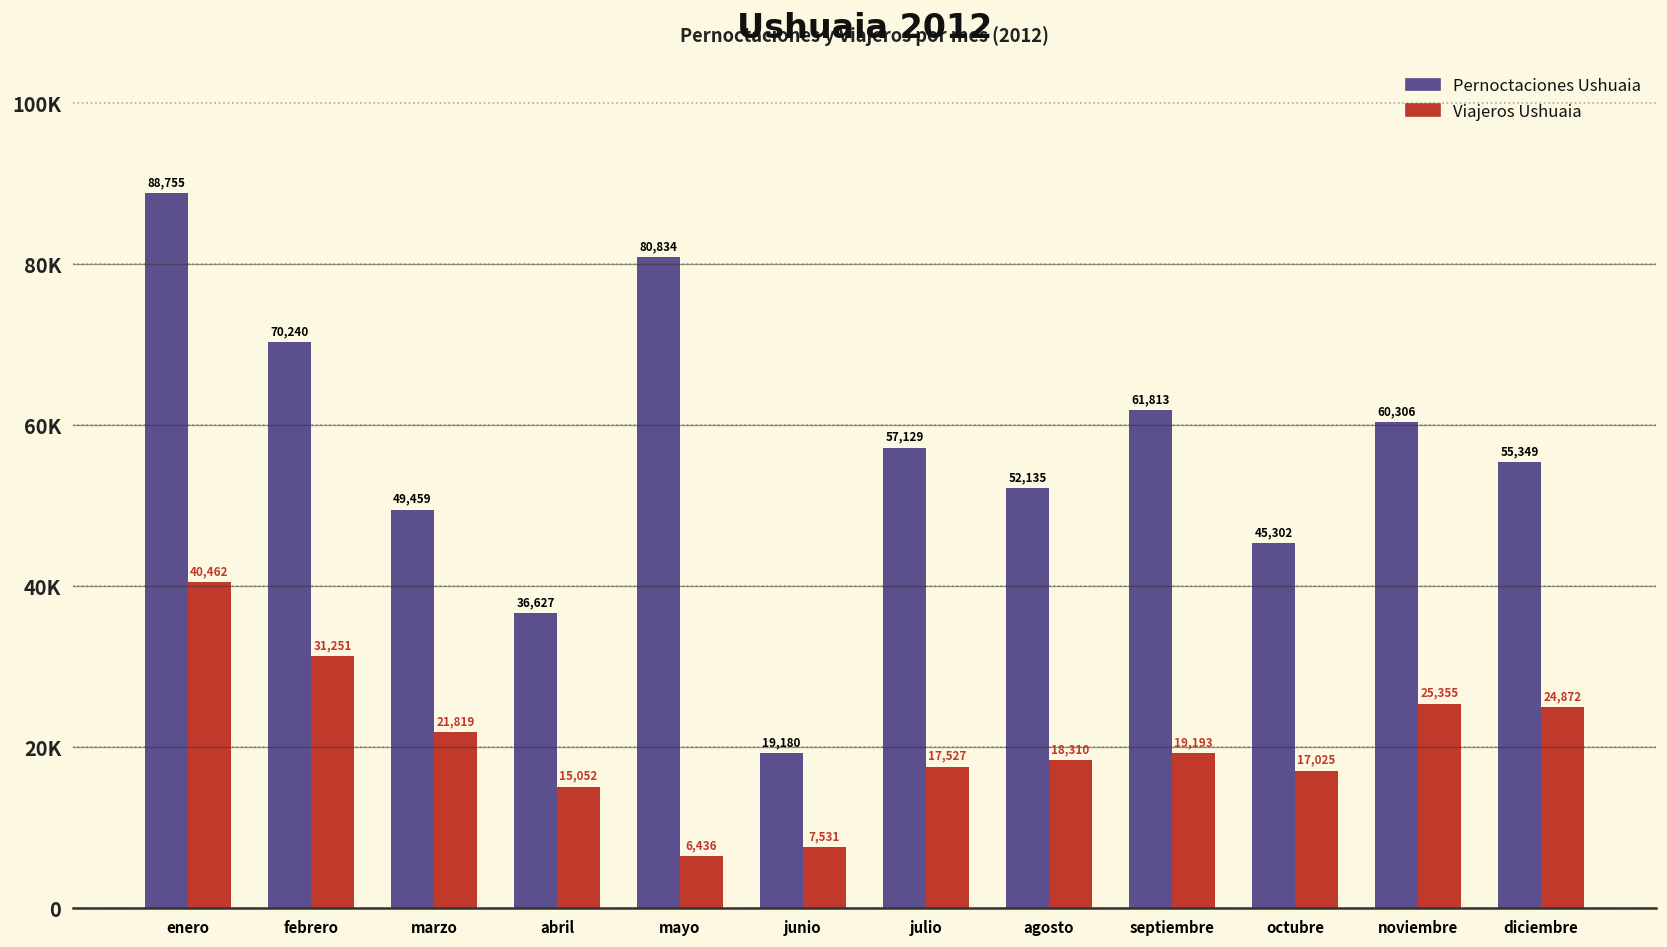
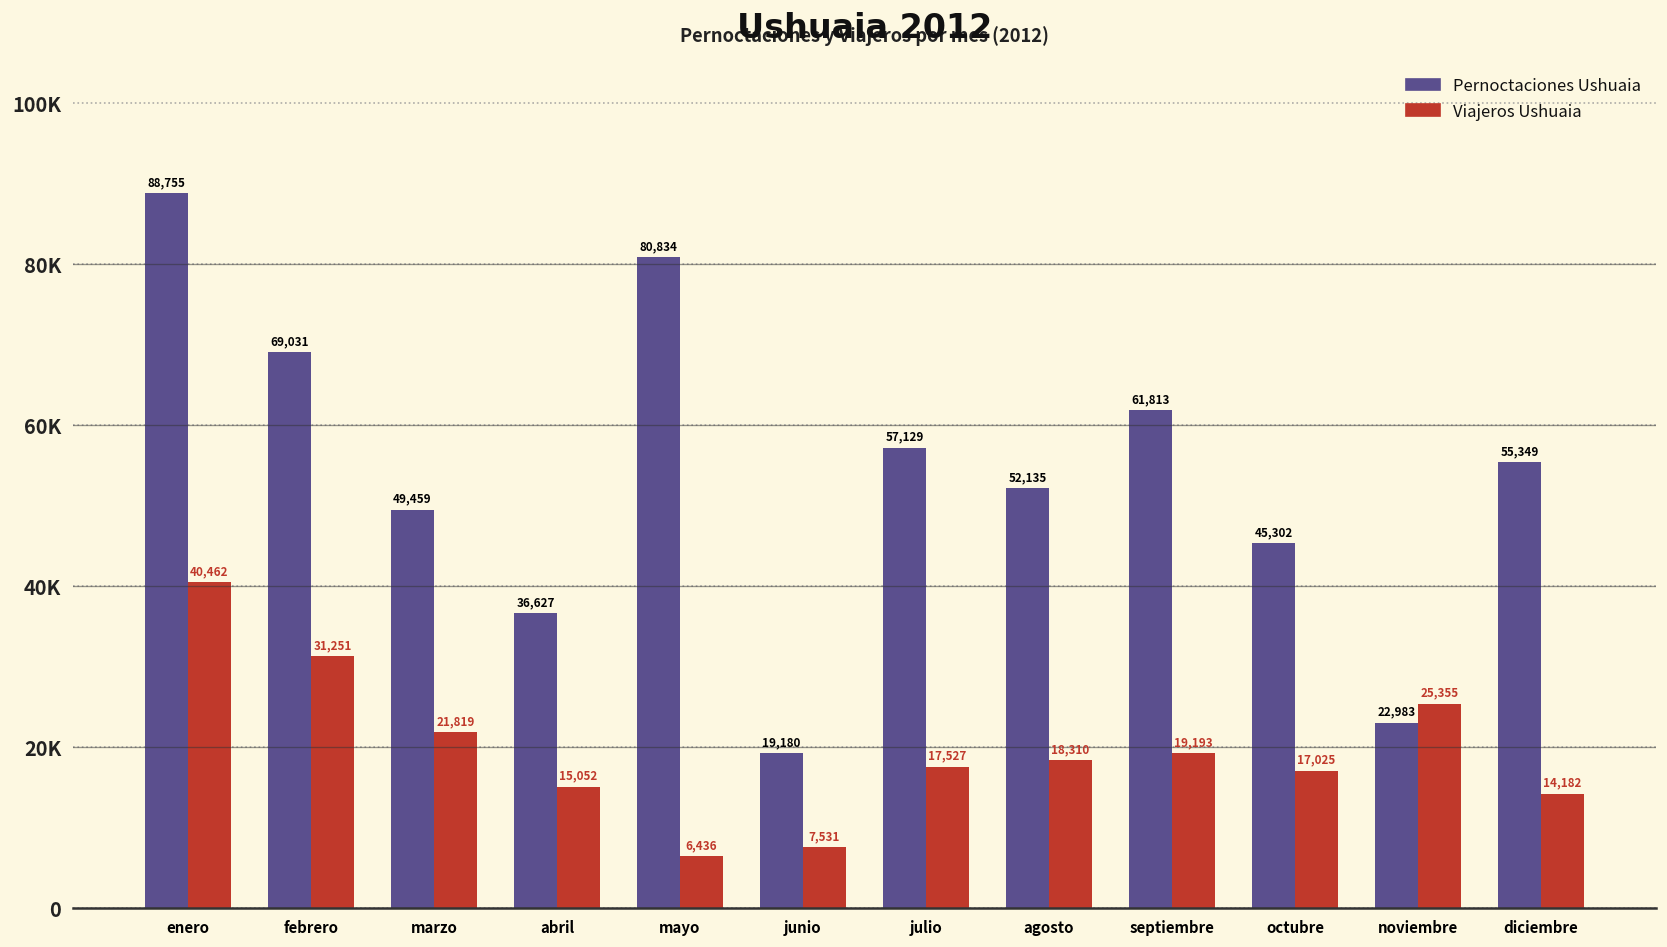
  {
    "Pernoctaciones Ushuaia": {
      "enero": "88,755",
-     "febrero": "70,240",
+     "febrero": "69,031",
      "marzo": "49,459",
      "abril": "36,627",
      "mayo": "80,834",
      "junio": "19,180",
      "julio": "57,129",
      "agosto": "52,135",
      "septiembre": "61,813",
      "octubre": "45,302",
-     "noviembre": "60,306",
+     "noviembre": "22,983",
      "diciembre": "55,349"
    },
    "Viajeros Ushuaia": {
      "enero": "40,462",
      "febrero": "31,251",
      "marzo": "21,819",
      "abril": "15,052",
      "mayo": "6,436",
      "junio": "7,531",
      "julio": "17,527",
      "agosto": "18,310",
      "septiembre": "19,193",
      "octubre": "17,025",
      "noviembre": "25,355",
-     "diciembre": "24,872"
+     "diciembre": "14,182"
    }
  }
